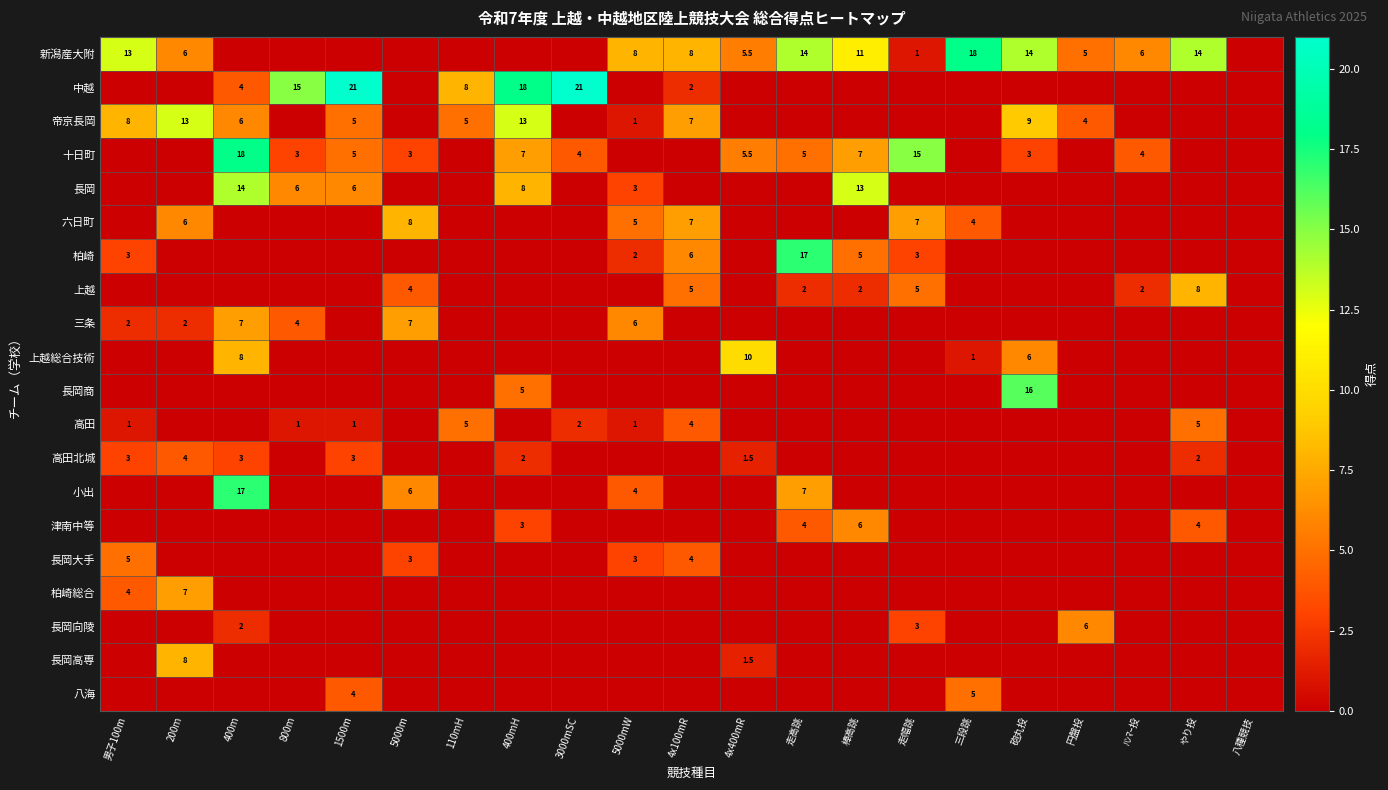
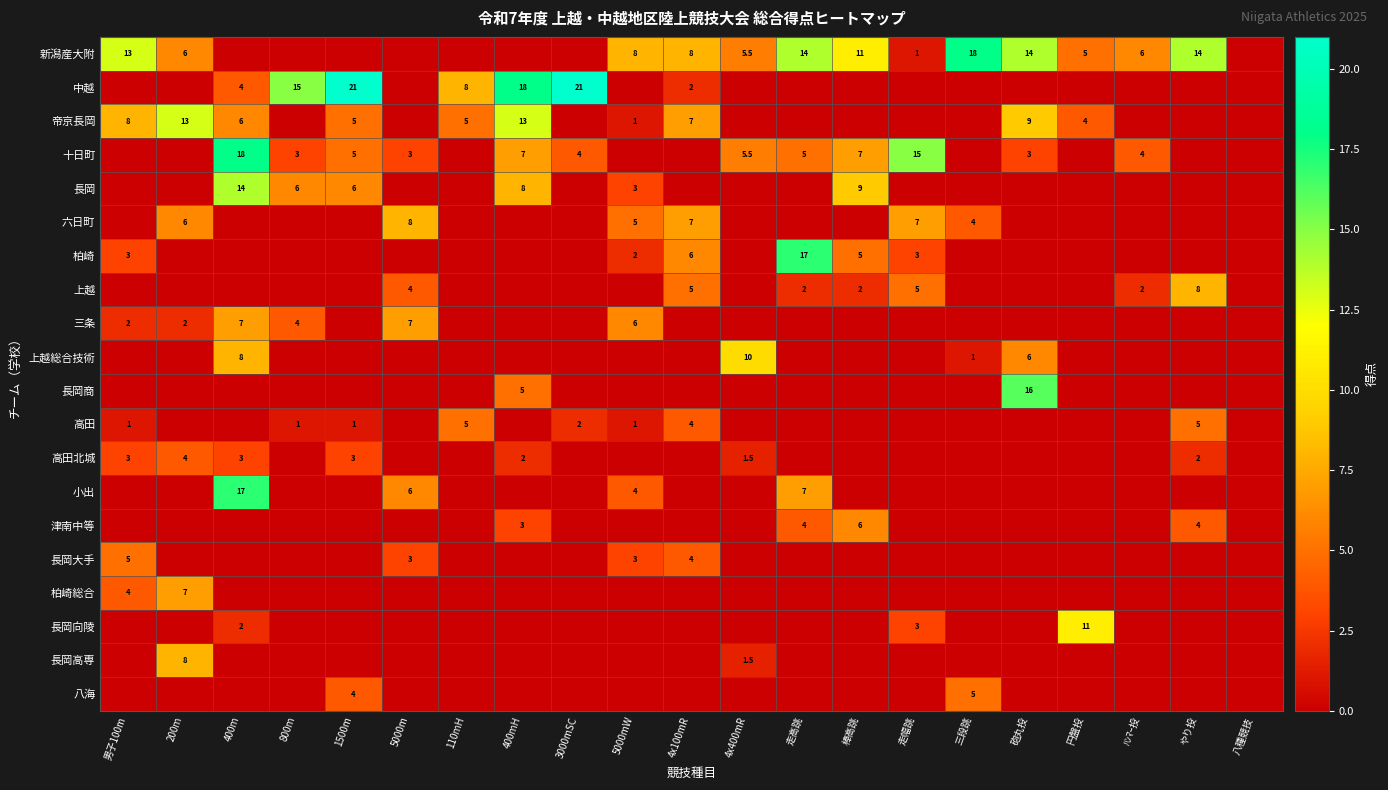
  {
    "新潟産大附": {
      "男子100m": 13,
      "200m": 6,
      "5000mW": 8,
      "4x100mR": 8,
      "4x400mR": 5.5,
      "走高跳": 14,
      "棒高跳": 11,
      "走幅跳": 1,
      "三段跳": 18,
      "砲丸投": 14,
      "円盤投": 5,
      "ﾊﾝﾏｰ投": 6,
      "やり投": 14
    },
    "中越": {
      "400m": 4,
      "800m": 15,
      "1500m": 21,
      "110mH": 8,
      "400mH": 18,
      "3000mSC": 21,
      "4x100mR": 2
    },
    "帝京長岡": {
      "男子100m": 8,
      "200m": 13,
      "400m": 6,
      "1500m": 5,
      "110mH": 5,
      "400mH": 13,
      "5000mW": 1,
      "4x100mR": 7,
      "砲丸投": 9,
      "円盤投": 4
    },
    "十日町": {
      "400m": 18,
      "800m": 3,
      "1500m": 5,
      "5000m": 3,
      "400mH": 7,
      "3000mSC": 4,
      "4x400mR": 5.5,
      "走高跳": 5,
      "棒高跳": 7,
      "走幅跳": 15,
      "砲丸投": 3,
      "ﾊﾝﾏｰ投": 4
    },
    "長岡": {
      "400m": 14,
      "800m": 6,
      "1500m": 6,
      "400mH": 8,
      "5000mW": 3,
-     "棒高跳": 13
+     "棒高跳": 9
    },
    "六日町": {
      "200m": 6,
      "5000m": 8,
      "5000mW": 5,
      "4x100mR": 7,
      "走幅跳": 7,
      "三段跳": 4
    },
    "柏崎": {
      "男子100m": 3,
      "5000mW": 2,
      "4x100mR": 6,
      "走高跳": 17,
      "棒高跳": 5,
      "走幅跳": 3
    },
    "上越": {
      "5000m": 4,
      "4x100mR": 5,
      "走高跳": 2,
      "棒高跳": 2,
      "走幅跳": 5,
      "ﾊﾝﾏｰ投": 2,
      "やり投": 8
    },
    "三条": {
      "男子100m": 2,
      "200m": 2,
      "400m": 7,
      "800m": 4,
      "5000m": 7,
      "5000mW": 6
    },
    "上越総合技術": {
      "400m": 8,
      "4x400mR": 10,
      "三段跳": 1,
      "砲丸投": 6
    },
    "長岡商": {
      "400mH": 5,
      "砲丸投": 16
    },
    "高田": {
      "男子100m": 1,
      "800m": 1,
      "1500m": 1,
      "110mH": 5,
      "3000mSC": 2,
      "5000mW": 1,
      "4x100mR": 4,
      "やり投": 5
    },
    "高田北城": {
      "男子100m": 3,
      "200m": 4,
      "400m": 3,
      "1500m": 3,
      "400mH": 2,
      "4x400mR": 1.5,
      "やり投": 2
    },
    "小出": {
      "400m": 17,
      "5000m": 6,
      "5000mW": 4,
      "走高跳": 7
    },
    "津南中等": {
      "400mH": 3,
      "走高跳": 4,
      "棒高跳": 6,
      "やり投": 4
    },
    "長岡大手": {
      "男子100m": 5,
      "5000m": 3,
      "5000mW": 3,
      "4x100mR": 4
    },
    "柏崎総合": {
      "男子100m": 4,
      "200m": 7
    },
    "長岡向陵": {
      "400m": 2,
      "走幅跳": 3,
-     "円盤投": 6
+     "円盤投": 11
    },
    "長岡高専": {
      "200m": 8,
      "4x400mR": 1.5
    },
    "八海": {
      "1500m": 4,
      "三段跳": 5
    }
  }
